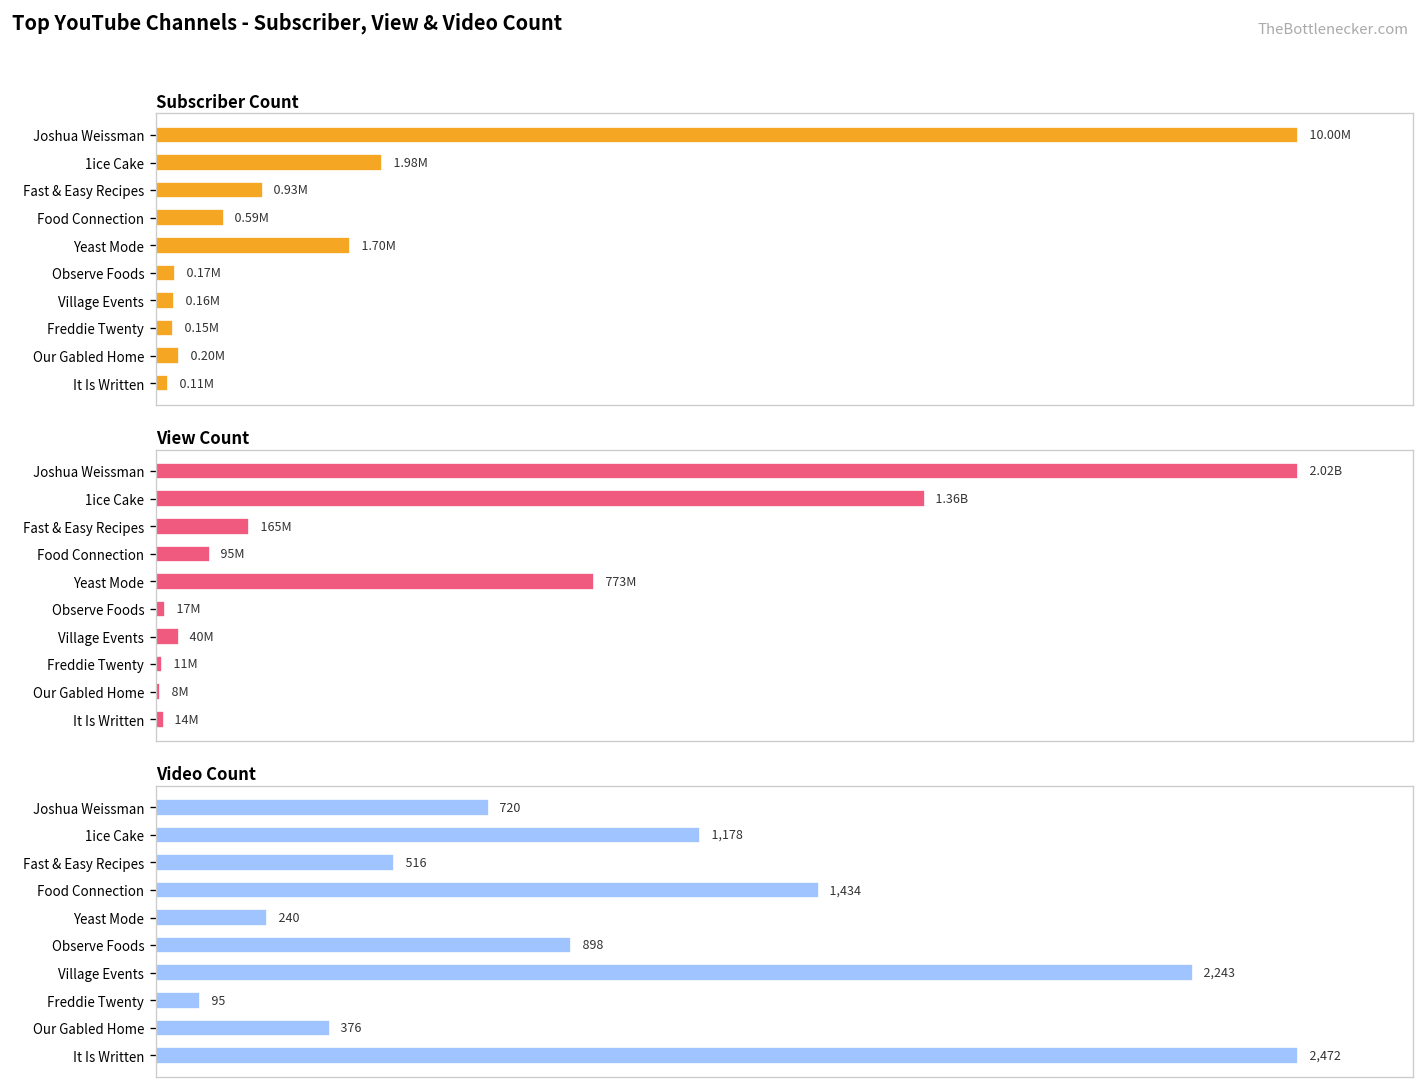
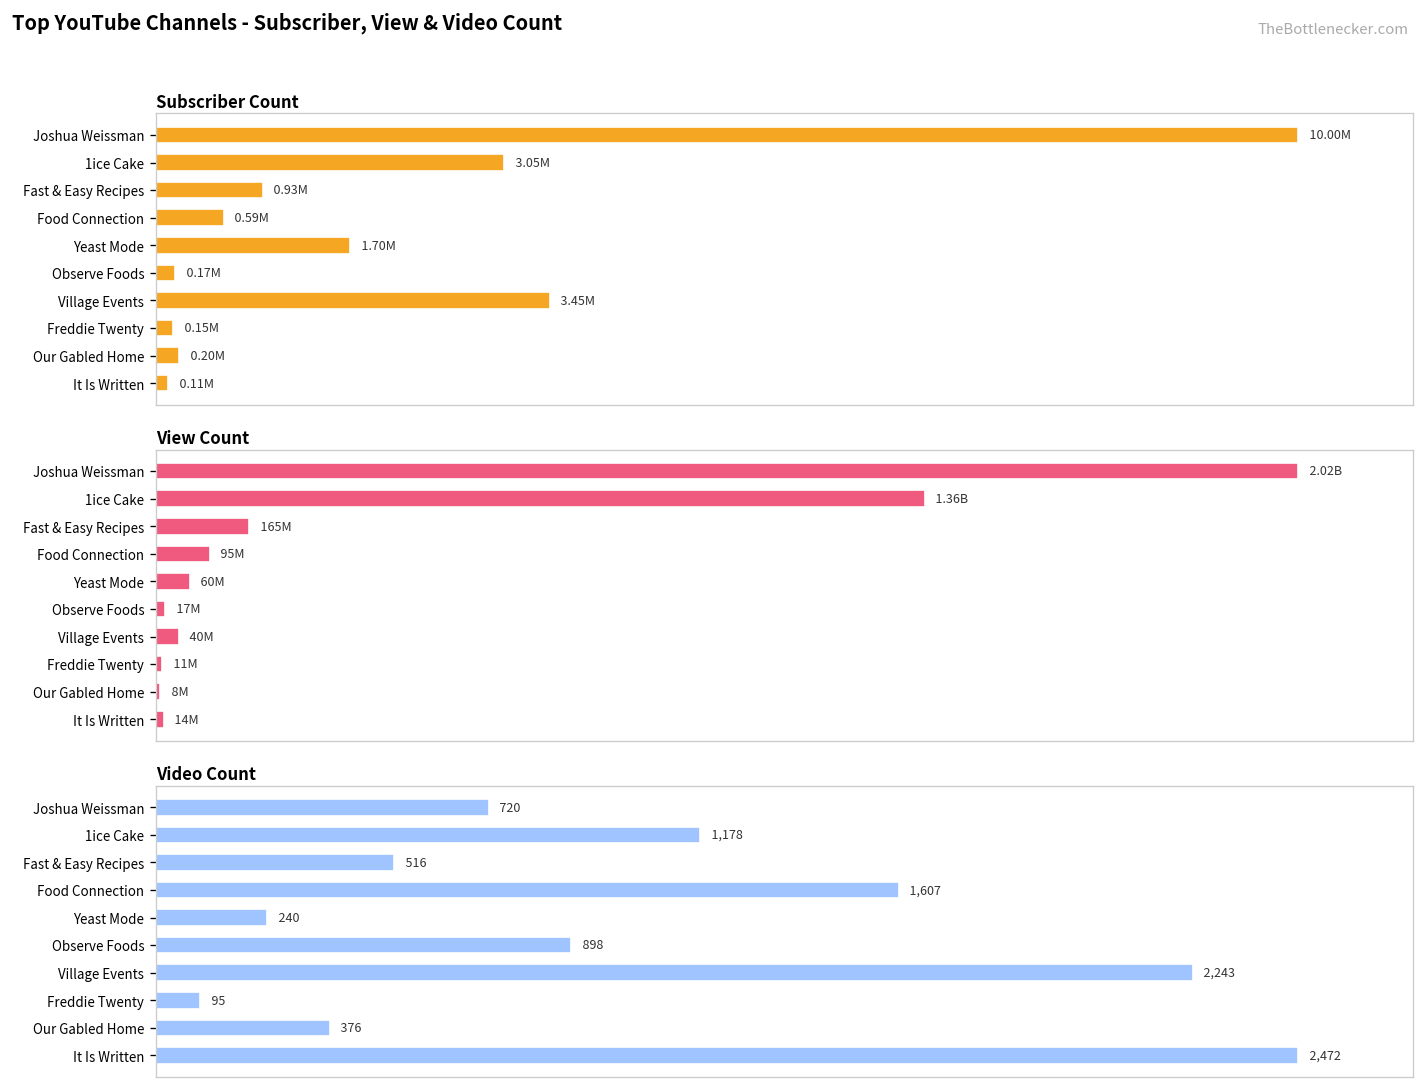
  {
    "Subscriber Count": {
-     "1ice Cake": "1.98M",
-     "Village Events": "0.16M"
+     "1ice Cake": "3.05M",
+     "Village Events": "3.45M"
    },
    "View Count": {
-     "Yeast Mode": "773M"
+     "Yeast Mode": "60M"
    },
    "Video Count": {
-     "Food Connection": "1,434"
+     "Food Connection": "1,607"
    }
  }
